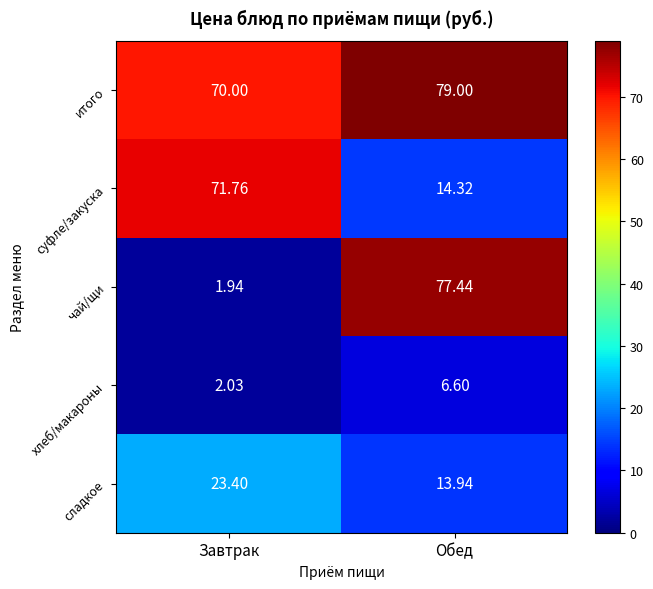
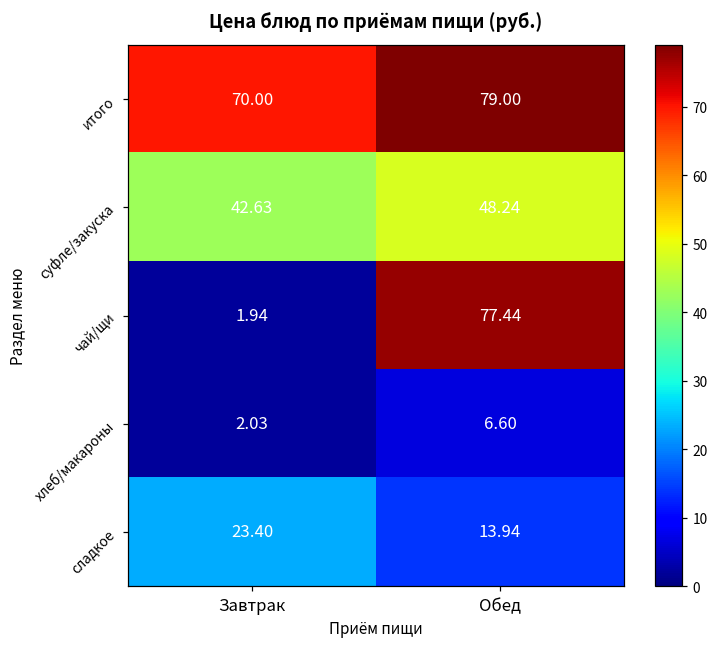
  {
    "итого": {
      "Завтрак": 70.00,
      "Обед": 79.00
    },
    "суфле/закуска": {
-     "Завтрак": 71.76,
-     "Обед": 14.32
+     "Завтрак": 42.63,
+     "Обед": 48.24
    },
    "чай/щи": {
      "Завтрак": 1.94,
      "Обед": 77.44
    },
    "хлеб/макароны": {
      "Завтрак": 2.03,
      "Обед": 6.60
    },
    "сладкое": {
      "Завтрак": 23.40,
      "Обед": 13.94
    }
  }
